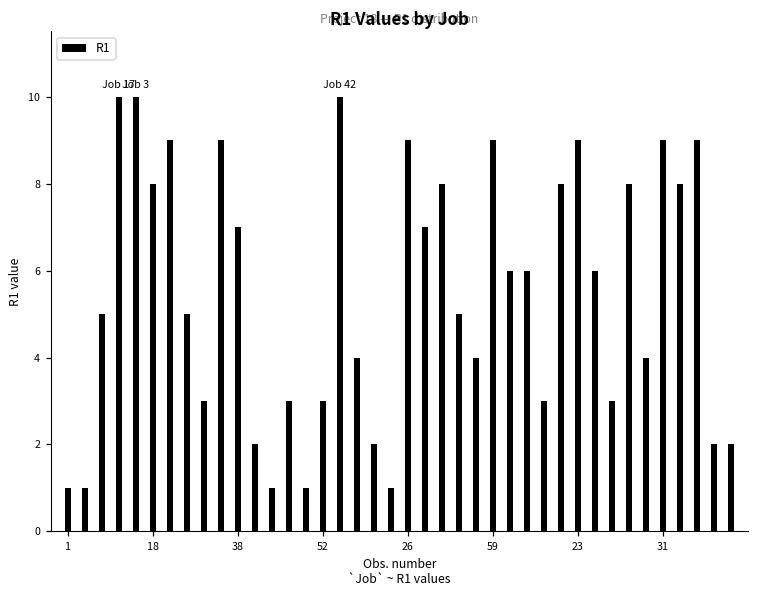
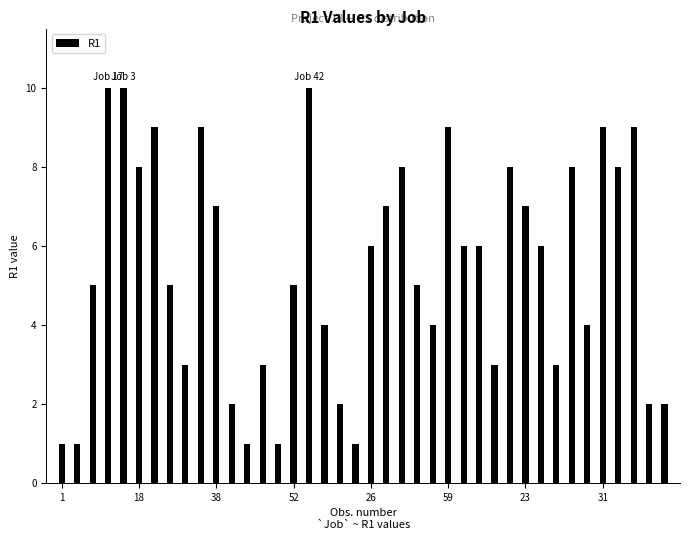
  {
    "1": 1,
    "18": 8,
    "38": 7,
-   "52": 3,
-   "26": 9,
+   "52": 5,
+   "26": 6,
    "59": 9,
-   "23": 9,
+   "23": 7,
    "31": 9
  }
